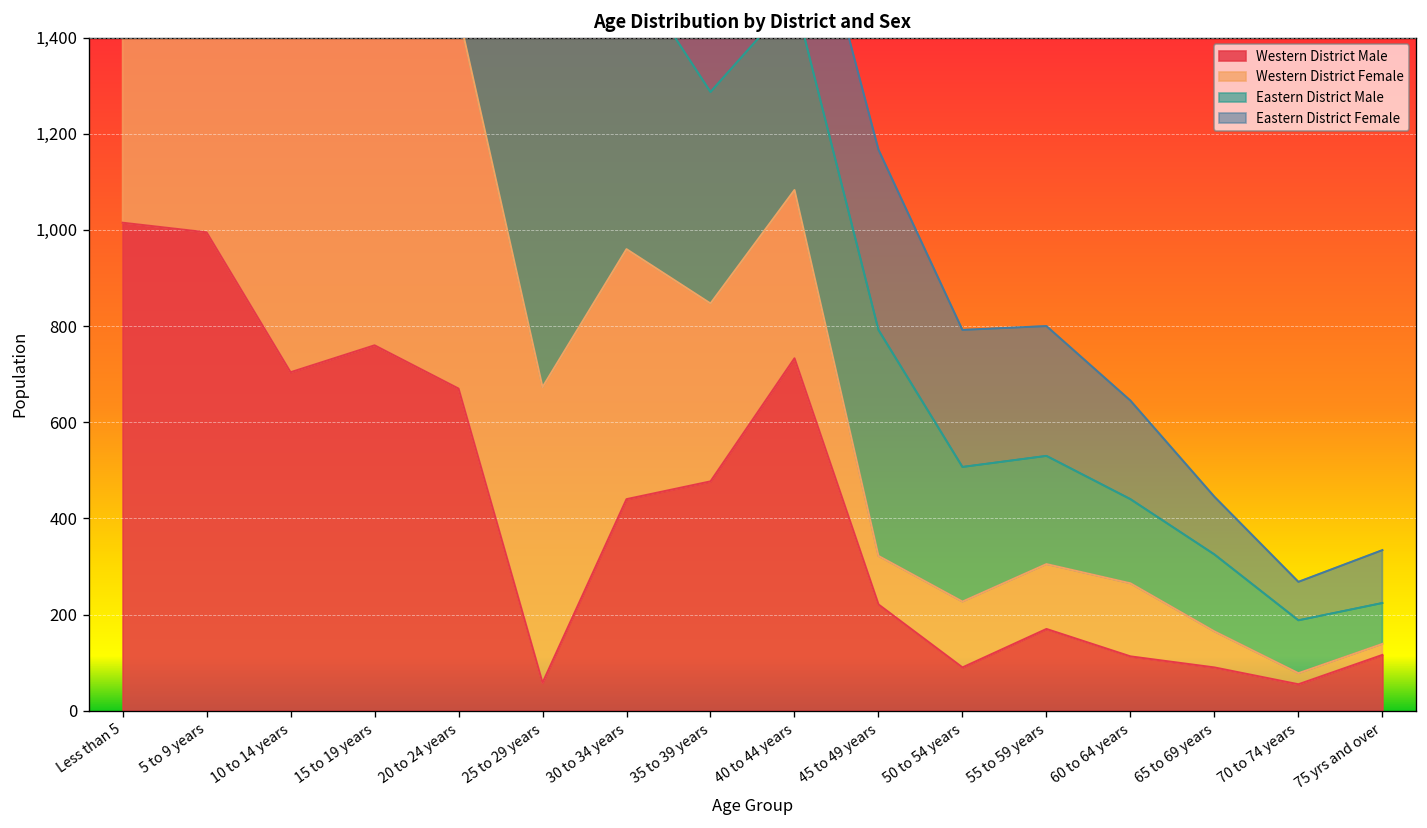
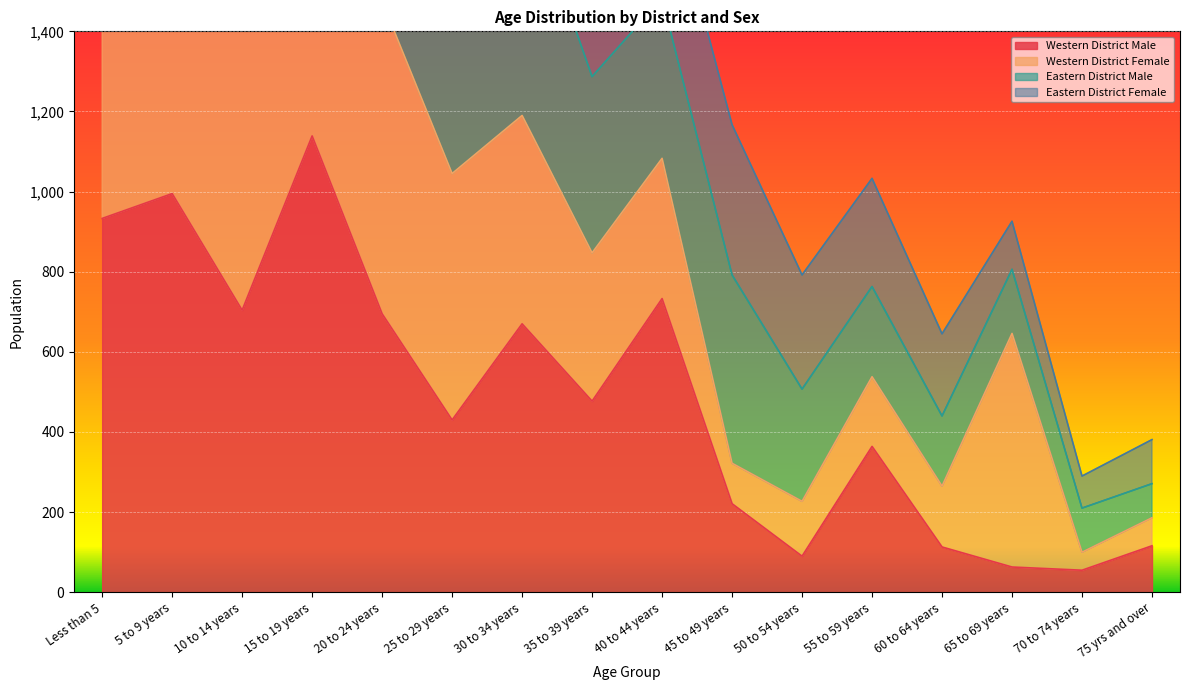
  {
    "Western District Male": {
-     "Less than 5": "1,020",
+     "Less than 5": "930",
      "5 to 9 years": "1,000",
      "10 to 14 years": "700",
-     "15 to 19 years": "760",
-     "20 to 24 years": "670",
-     "25 to 29 years": "60",
-     "30 to 34 years": "440",
+     "15 to 19 years": "1,140",
+     "20 to 24 years": "700",
+     "25 to 29 years": "430",
+     "30 to 34 years": "670",
      "35 to 39 years": "480",
      "40 to 44 years": "730",
      "45 to 49 years": "220",
      "50 to 54 years": "90",
-     "55 to 59 years": "170",
+     "55 to 59 years": "360",
      "60 to 64 years": "110",
-     "65 to 69 years": "90",
+     "65 to 69 years": "60",
      "70 to 74 years": "60",
      "75 yrs and over": "120"
    },
    "Western District Female": {
      "25 to 29 years": "620",
      "30 to 34 years": "520",
      "35 to 39 years": "370",
      "40 to 44 years": "350",
      "45 to 49 years": "100",
      "50 to 54 years": "140",
-     "55 to 59 years": "140",
+     "55 to 59 years": "170",
      "60 to 64 years": "150",
-     "65 to 69 years": "80",
-     "70 to 74 years": "20",
-     "75 yrs and over": "20"
+     "65 to 69 years": "580",
+     "70 to 74 years": "50",
+     "75 yrs and over": "70"
    }
  }
